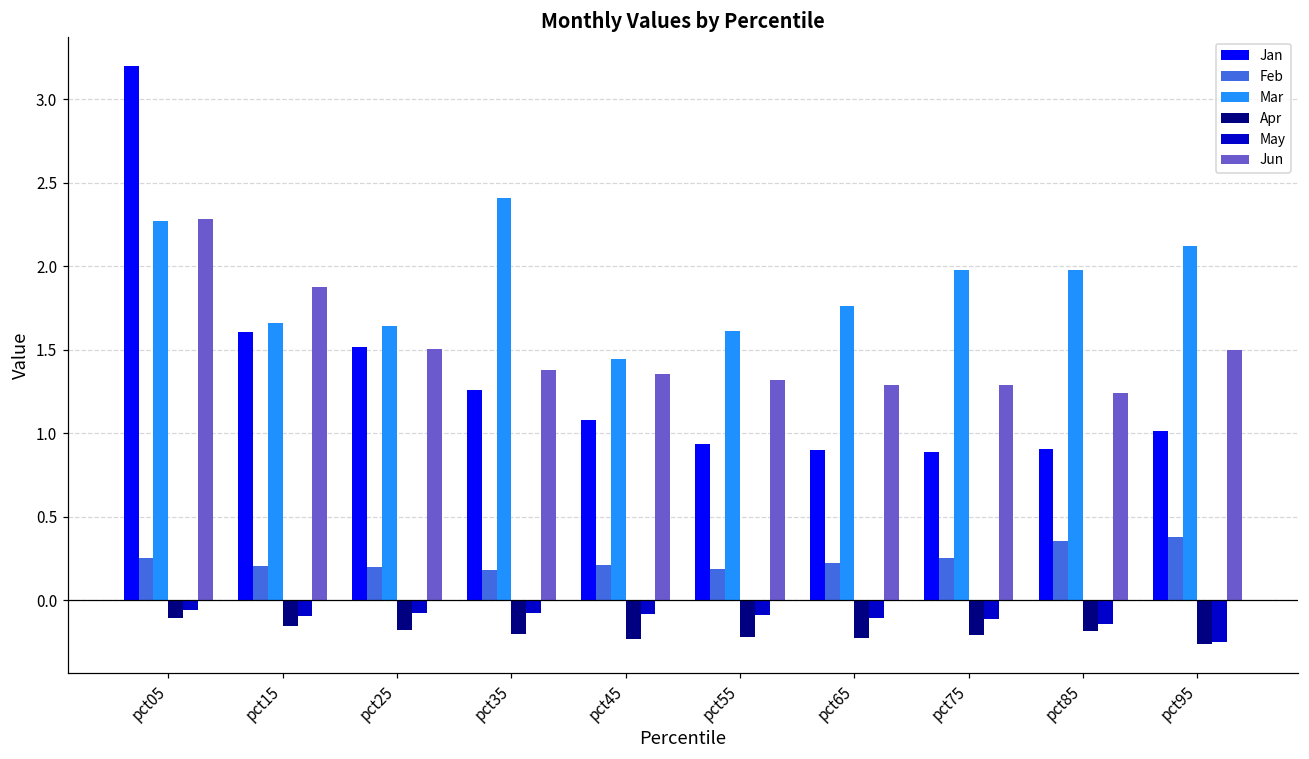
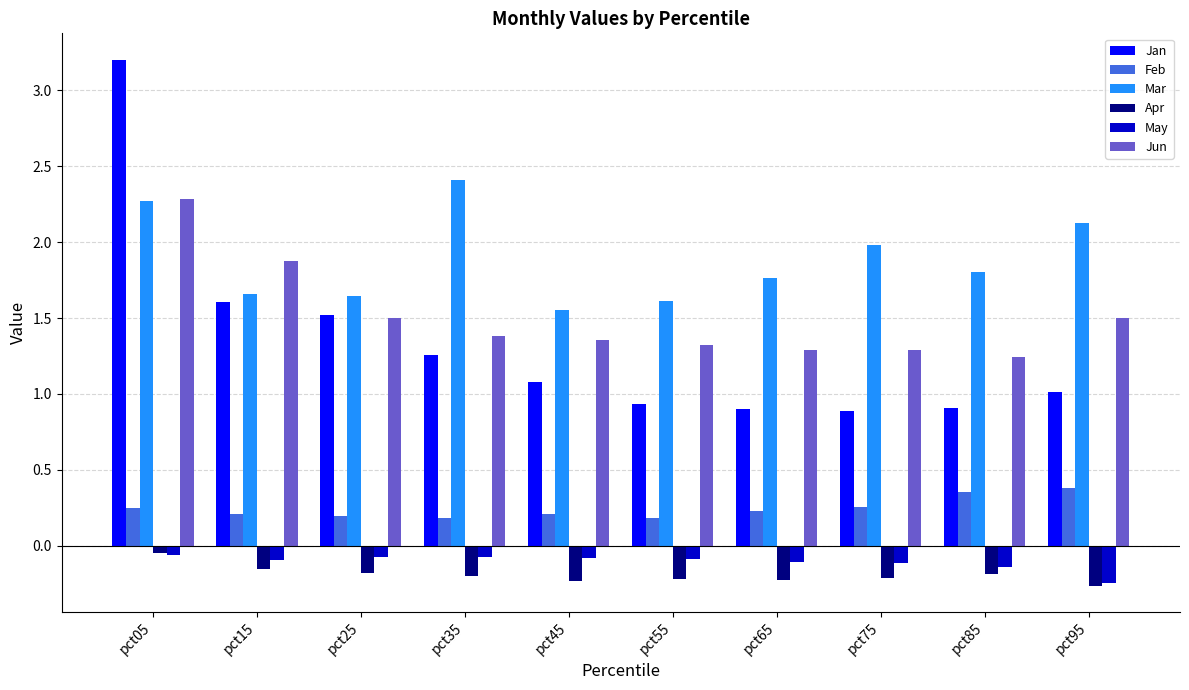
  {
    "Mar": {
      "pct05": 2.27,
      "pct15": 1.66,
      "pct25": 1.65,
      "pct35": 2.41,
-     "pct45": 1.44,
+     "pct45": 1.56,
      "pct55": 1.61,
      "pct65": 1.76,
      "pct75": 1.98,
-     "pct85": 1.98,
+     "pct85": 1.80,
      "pct95": 2.12
    },
    "Apr": {
-     "pct05": -0.11,
+     "pct05": -0.05,
      "pct15": -0.15,
      "pct25": -0.18,
      "pct35": -0.20,
      "pct45": -0.23,
      "pct55": -0.22,
      "pct65": -0.23,
      "pct75": -0.21,
      "pct85": -0.19,
      "pct95": -0.26
    }
  }
